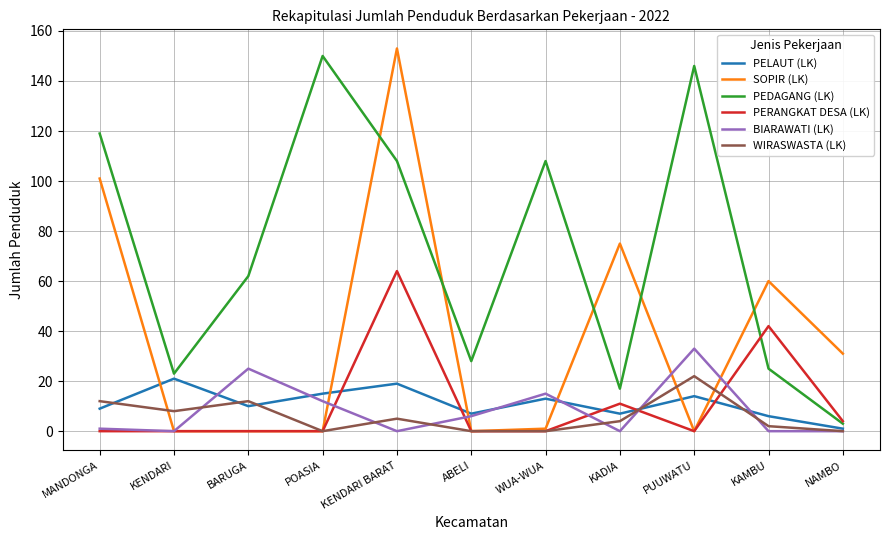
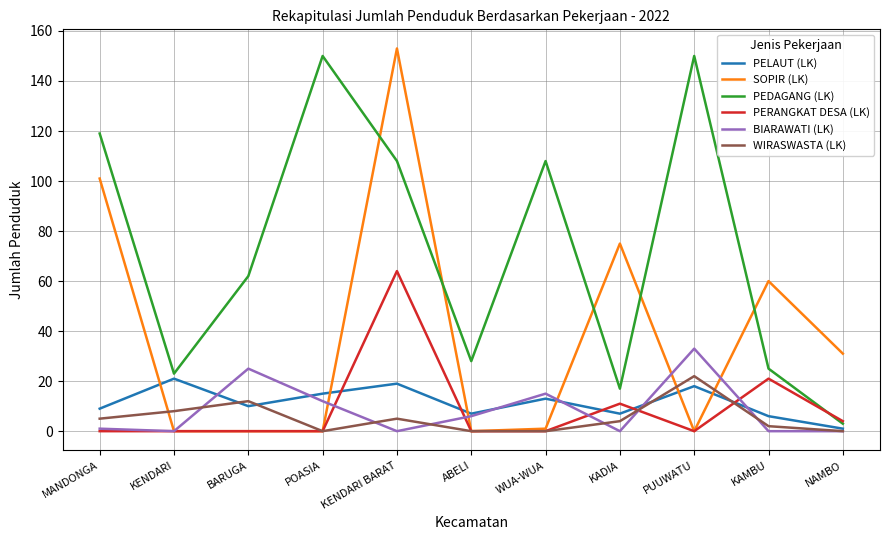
  {
    "PELAUT (LK)": {
      "MANDONGA": 9,
      "KENDARI": 21,
      "BARUGA": 10,
      "POASIA": 15,
      "KENDARI BARAT": 19,
      "WUA-WUA": 13,
      "KADIA": 7,
-     "PUUWATU": 14,
+     "PUUWATU": 18,
      "KAMBU": 6
    },
    "SOPIR (LK)": {
      "MANDONGA": 101,
      "KENDARI BARAT": 153,
      "KADIA": 75,
      "KAMBU": 60,
      "NAMBO": 31
    },
    "PEDAGANG (LK)": {
      "MANDONGA": 119,
      "KENDARI": 23,
      "BARUGA": 62,
      "POASIA": 150,
      "KENDARI BARAT": 108,
      "ABELI": 28,
      "WUA-WUA": 108,
      "KADIA": 17,
-     "PUUWATU": 146,
+     "PUUWATU": 150,
      "KAMBU": 25
    },
    "PERANGKAT DESA (LK)": {
      "KENDARI BARAT": 64,
      "KADIA": 11,
-     "KAMBU": 42
+     "KAMBU": 21
    },
    "BIARAWATI (LK)": {
      "BARUGA": 25,
      "POASIA": 12,
      "KENDARI BARAT": 0,
      "WUA-WUA": 15,
      "KADIA": 0,
      "PUUWATU": 33,
      "KAMBU": 0
    },
    "WIRASWASTA (LK)": {
-     "MANDONGA": 12,
+     "MANDONGA": 5,
      "KENDARI": 8,
      "BARUGA": 12,
      "KENDARI BARAT": 5,
      "KADIA": 4,
      "PUUWATU": 22,
      "KAMBU": 2
    }
  }
